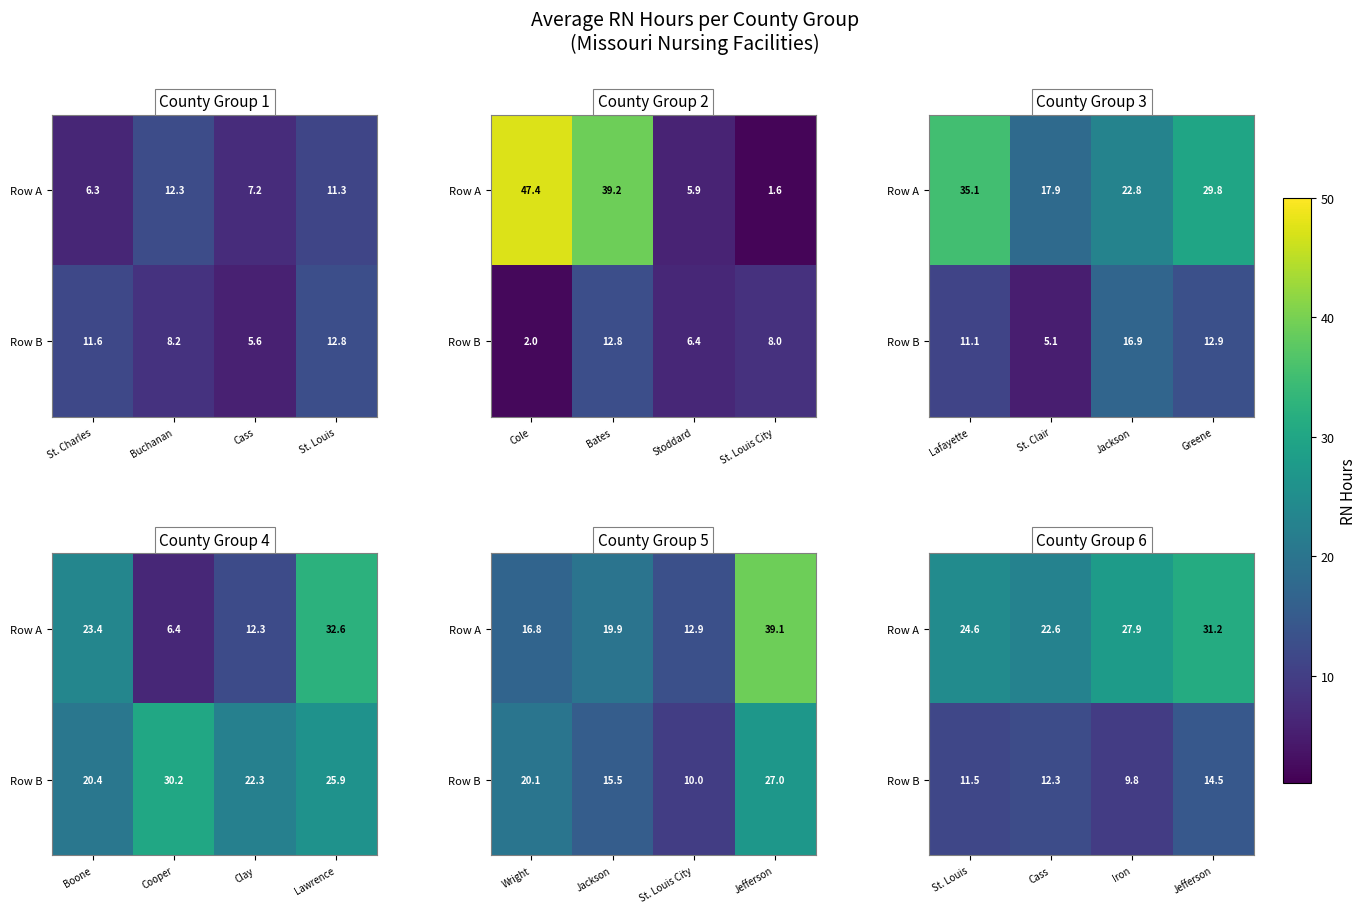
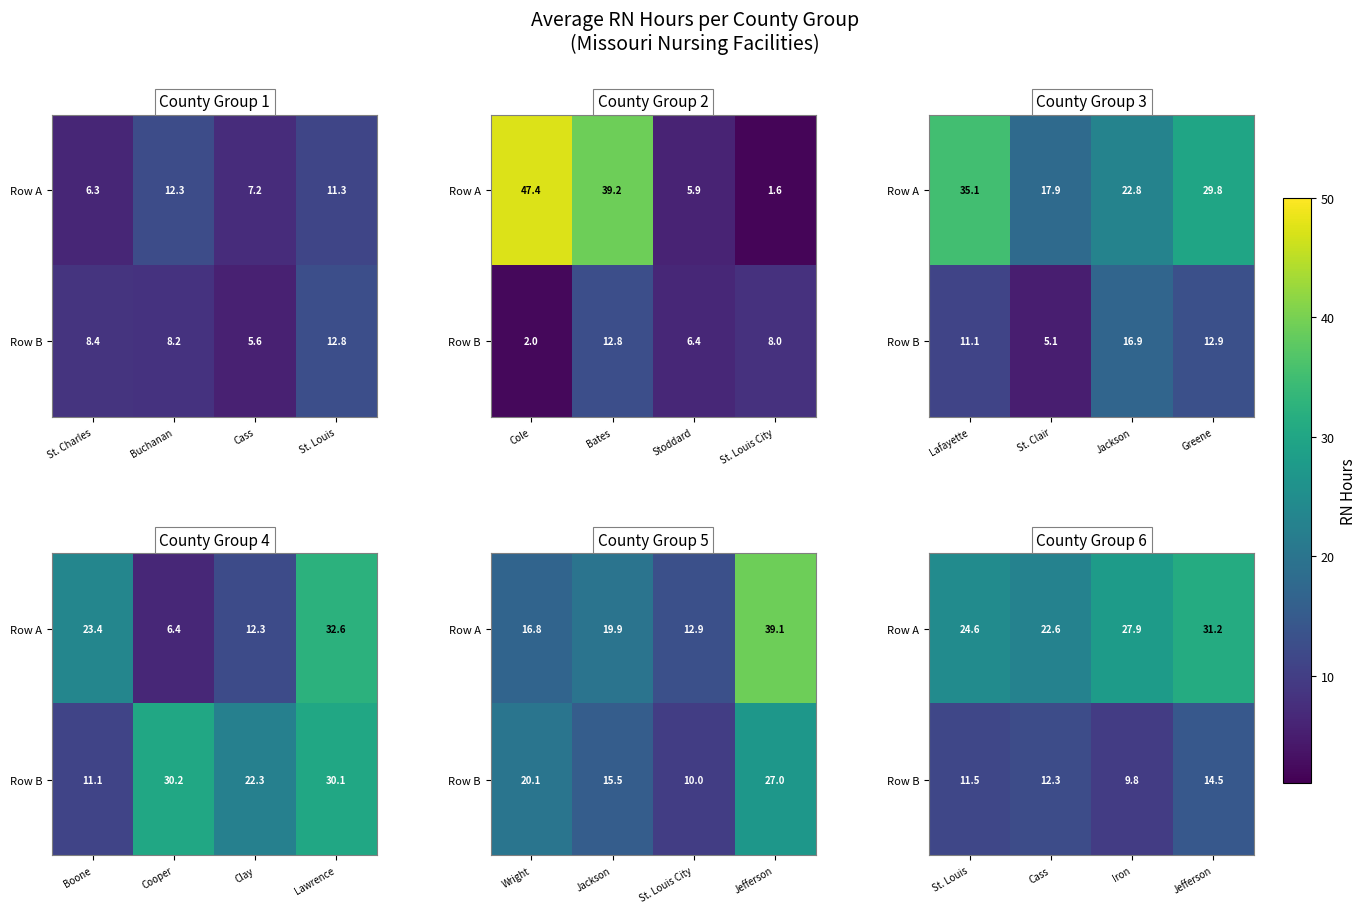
  {
    "County Group 1": {
      "Row A": {
        "St. Charles": 6.3,
        "Buchanan": 12.3,
        "Cass": 7.2,
        "St. Louis": 11.3
      },
      "Row B": {
-       "St. Charles": 11.6,
+       "St. Charles": 8.4,
        "Buchanan": 8.2,
        "Cass": 5.6,
        "St. Louis": 12.8
      }
    },
    "County Group 2": {
      "Row A": {
        "Cole": 47.4,
        "Bates": 39.2,
        "Stoddard": 5.9,
        "St. Louis City": 1.6
      },
      "Row B": {
        "Cole": 2.0,
        "Bates": 12.8,
        "Stoddard": 6.4,
        "St. Louis City": 8.0
      }
    },
    "County Group 3": {
      "Row A": {
        "Lafayette": 35.1,
        "St. Clair": 17.9,
        "Jackson": 22.8,
        "Greene": 29.8
      },
      "Row B": {
        "Lafayette": 11.1,
        "St. Clair": 5.1,
        "Jackson": 16.9,
        "Greene": 12.9
      }
    },
    "County Group 4": {
      "Row A": {
        "Boone": 23.4,
        "Cooper": 6.4,
        "Clay": 12.3,
        "Lawrence": 32.6
      },
      "Row B": {
-       "Boone": 20.4,
+       "Boone": 11.1,
        "Cooper": 30.2,
        "Clay": 22.3,
-       "Lawrence": 25.9
+       "Lawrence": 30.1
      }
    },
    "County Group 5": {
      "Row A": {
        "Wright": 16.8,
        "Jackson": 19.9,
        "St. Louis City": 12.9,
        "Jefferson": 39.1
      },
      "Row B": {
        "Wright": 20.1,
        "Jackson": 15.5,
        "St. Louis City": 10.0,
        "Jefferson": 27.0
      }
    },
    "County Group 6": {
      "Row A": {
        "St. Louis": 24.6,
        "Cass": 22.6,
        "Iron": 27.9,
        "Jefferson": 31.2
      },
      "Row B": {
        "St. Louis": 11.5,
        "Cass": 12.3,
        "Iron": 9.8,
        "Jefferson": 14.5
      }
    }
  }
